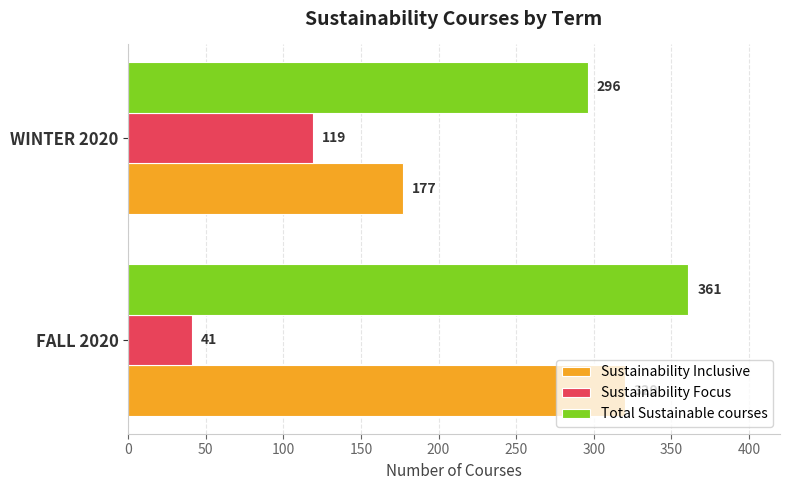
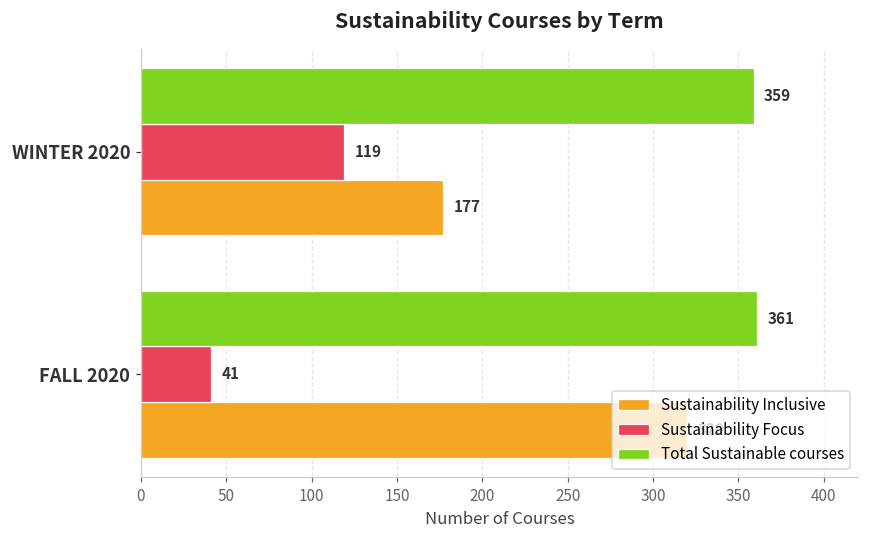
  {
    "Sustainability Inclusive": {
      "WINTER 2020": 177
    },
    "Sustainability Focus": {
      "WINTER 2020": 119,
      "FALL 2020": 41
    },
    "Total Sustainable courses": {
-     "WINTER 2020": 296,
+     "WINTER 2020": 359,
      "FALL 2020": 361
    }
  }
